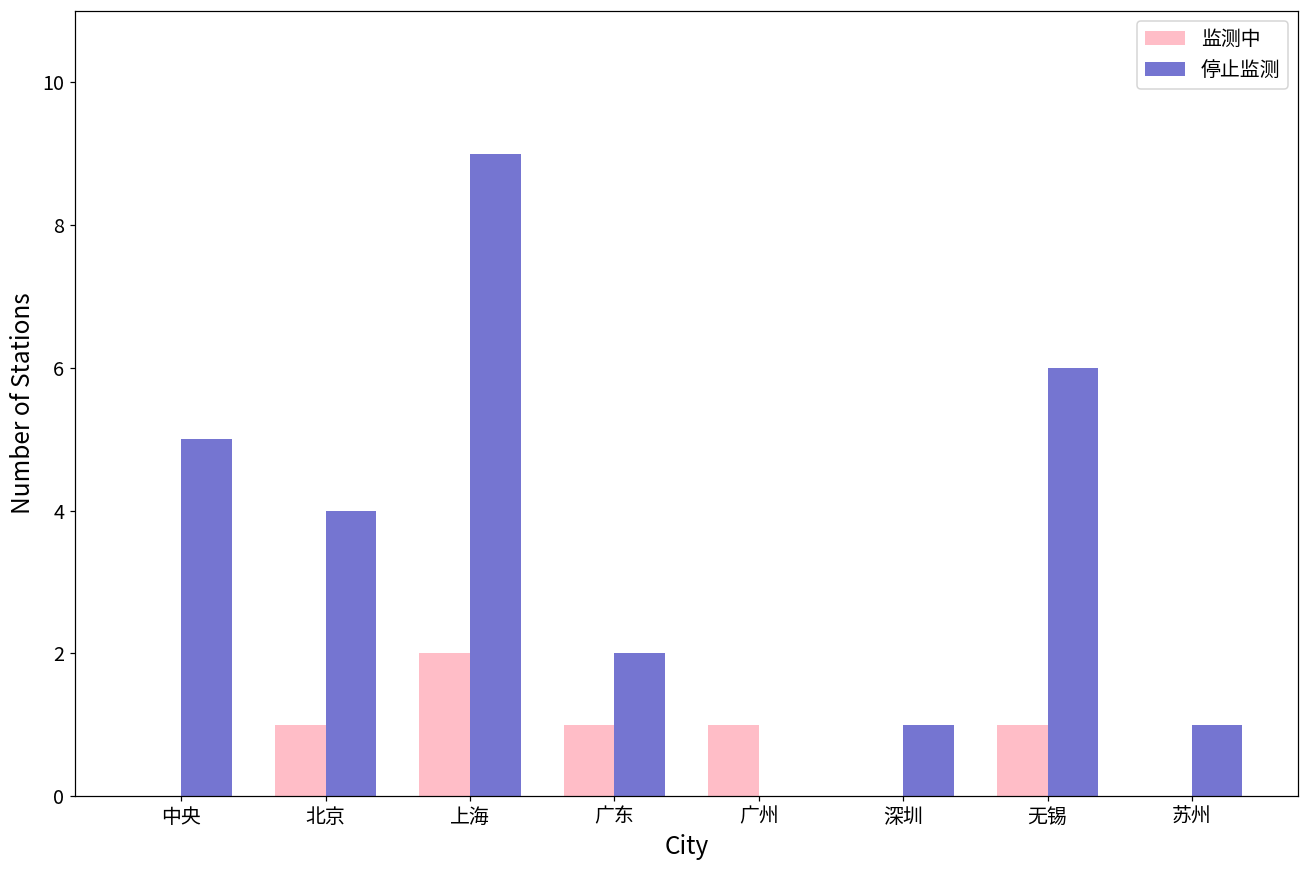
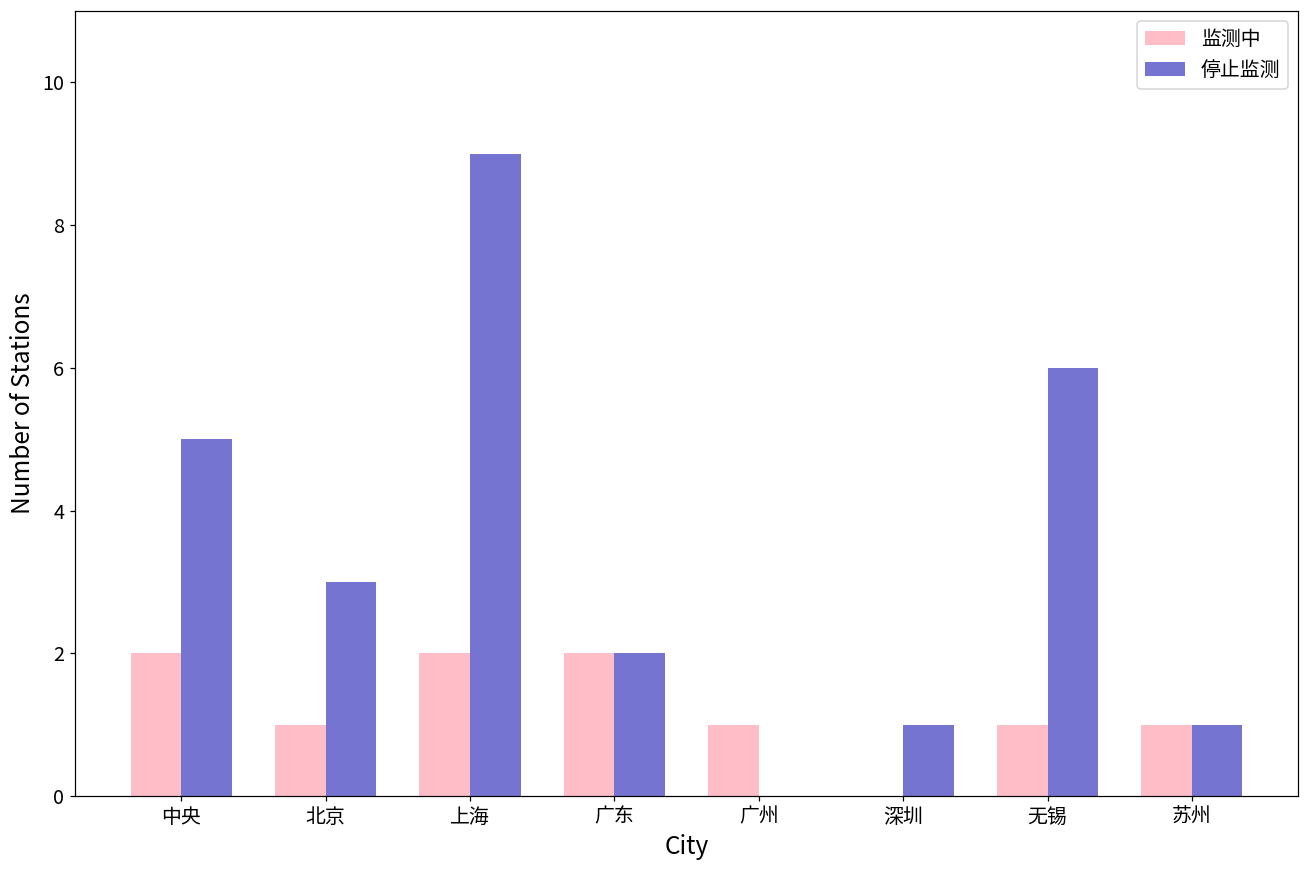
  {
    "监测中": {
-     "中央": 0,
+     "中央": 2,
      "北京": 1,
      "上海": 2,
-     "广东": 1,
+     "广东": 2,
      "广州": 1,
      "深圳": 0,
      "无锡": 1,
-     "苏州": 0
+     "苏州": 1
    },
    "停止监测": {
      "中央": 5,
-     "北京": 4,
+     "北京": 3,
      "上海": 9,
      "广东": 2,
      "广州": 0,
      "深圳": 1,
      "无锡": 6,
      "苏州": 1
    }
  }
